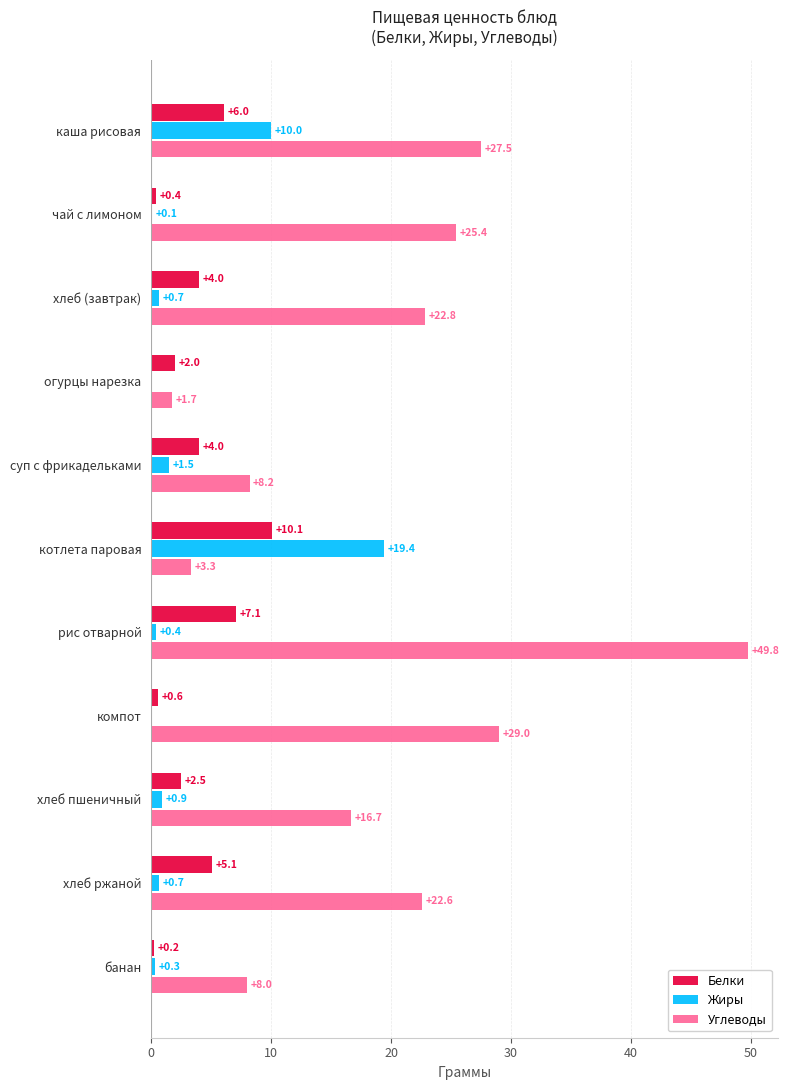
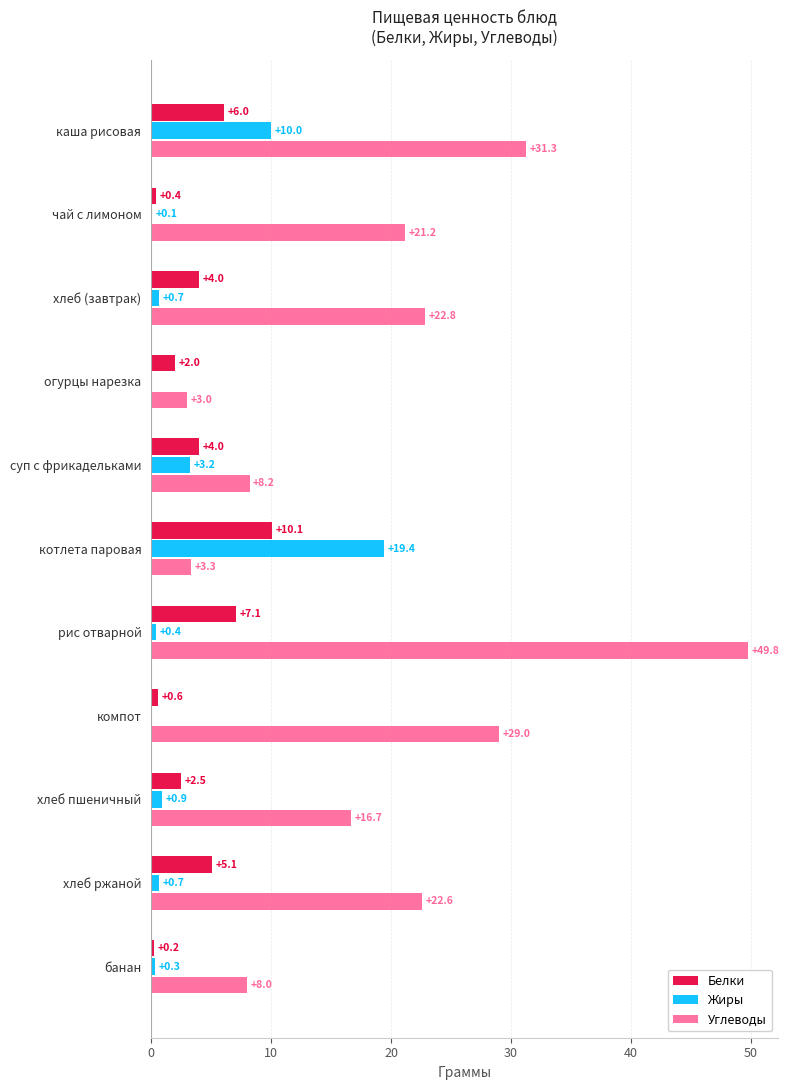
  {
    "Белки": {
      "каша рисовая": "+6.0",
      "чай с лимоном": "+0.4",
      "хлеб (завтрак)": "+4.0",
      "огурцы нарезка": "+2.0",
      "суп с фрикадельками": "+4.0",
      "котлета паровая": "+10.1",
      "рис отварной": "+7.1",
      "компот": "+0.6",
      "хлеб пшеничный": "+2.5",
      "хлеб ржаной": "+5.1",
      "банан": "+0.2"
    },
    "Жиры": {
      "каша рисовая": "+10.0",
      "чай с лимоном": "+0.1",
      "хлеб (завтрак)": "+0.7",
-     "суп с фрикадельками": "+1.5",
+     "суп с фрикадельками": "+3.2",
      "котлета паровая": "+19.4",
      "рис отварной": "+0.4",
      "хлеб пшеничный": "+0.9",
      "хлеб ржаной": "+0.7",
      "банан": "+0.3"
    },
    "Углеводы": {
-     "каша рисовая": "+27.5",
-     "чай с лимоном": "+25.4",
+     "каша рисовая": "+31.3",
+     "чай с лимоном": "+21.2",
      "хлеб (завтрак)": "+22.8",
-     "огурцы нарезка": "+1.7",
+     "огурцы нарезка": "+3.0",
      "суп с фрикадельками": "+8.2",
      "котлета паровая": "+3.3",
      "рис отварной": "+49.8",
      "компот": "+29.0",
      "хлеб пшеничный": "+16.7",
      "хлеб ржаной": "+22.6",
      "банан": "+8.0"
    }
  }
